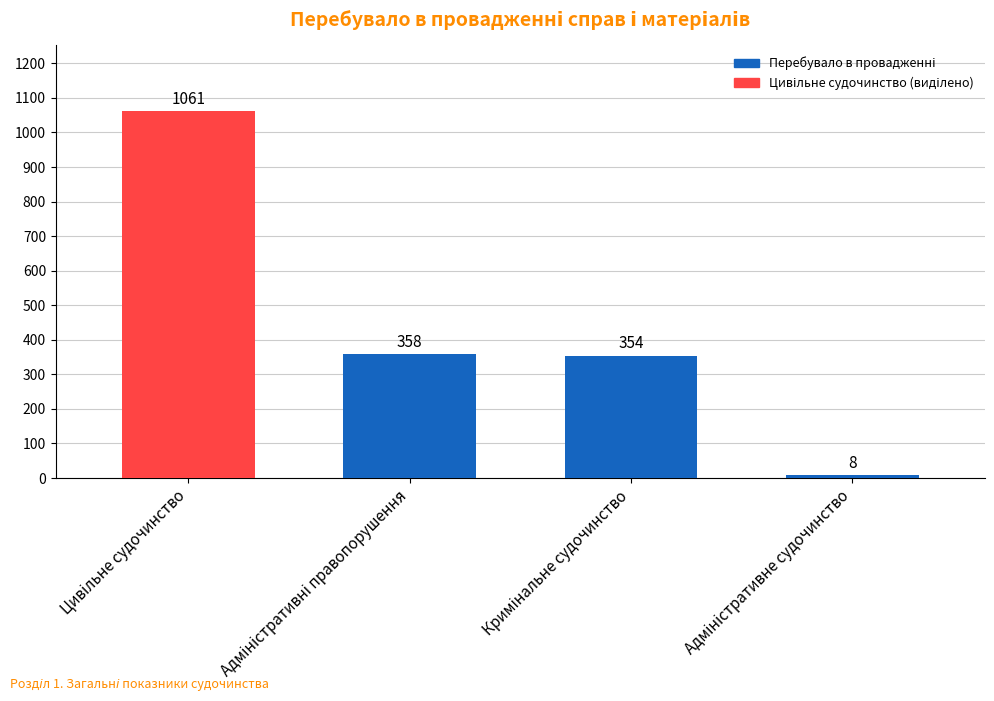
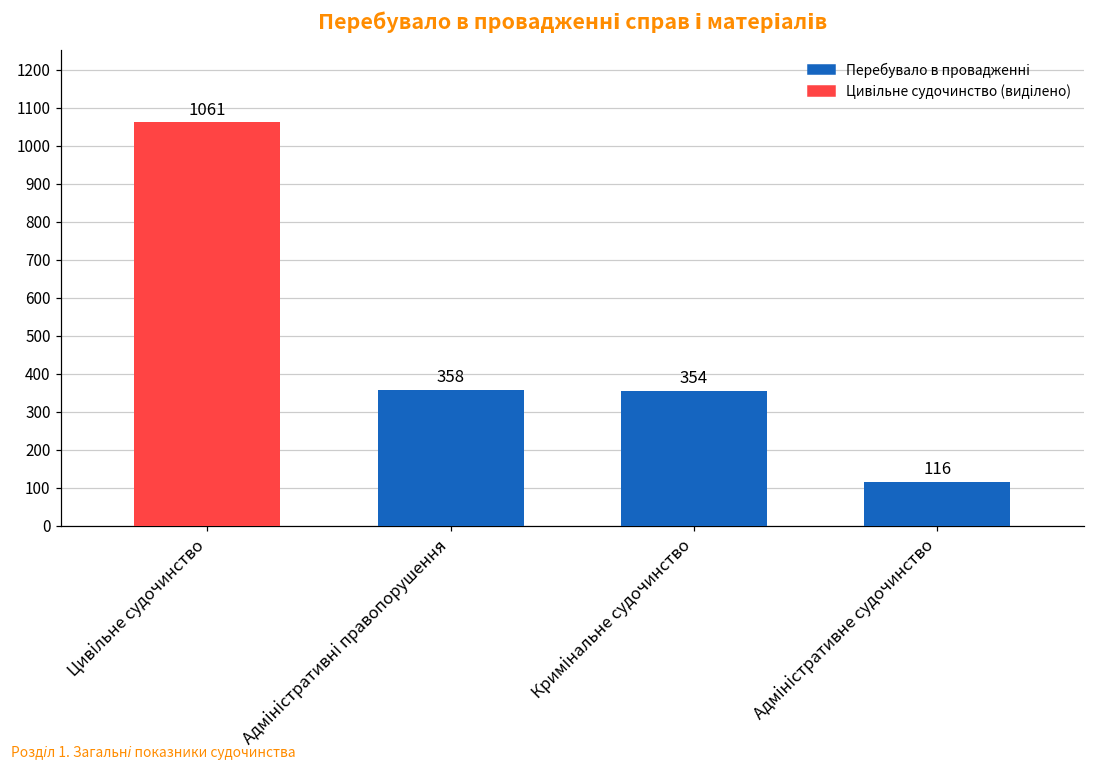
  {
    "Цивільне судочинство": 1061,
    "Адміністративні правопорушення": 358,
    "Кримінальне судочинство": 354,
-   "Адміністративне судочинство": 8
+   "Адміністративне судочинство": 116
  }
